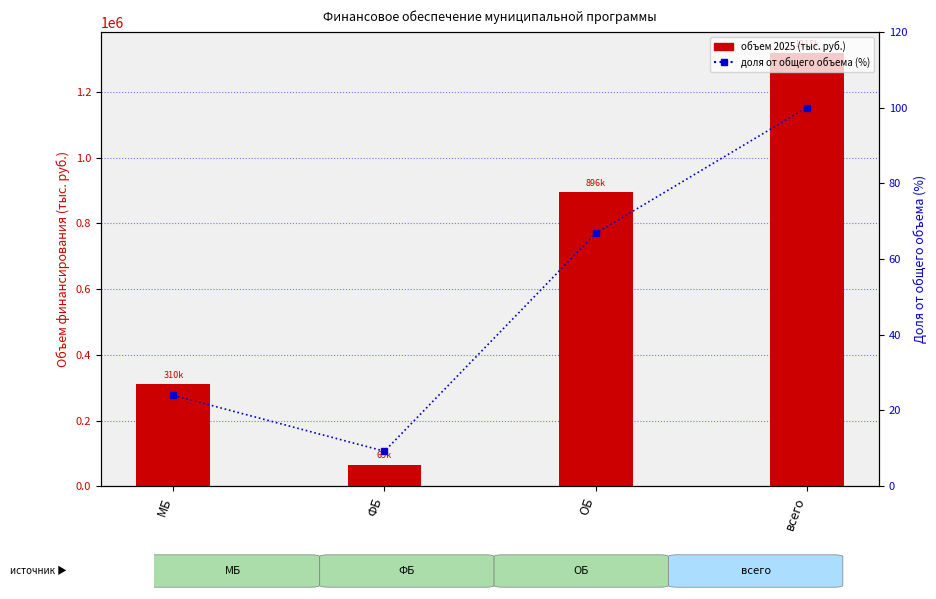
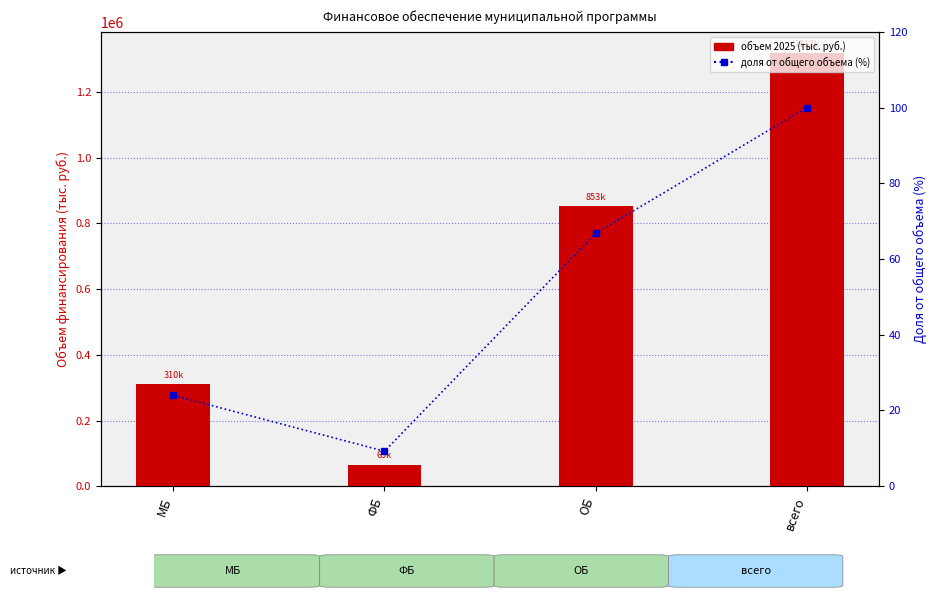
  {
    "объем 2025 (тыс. руб.)": {
      "МБ": "310k",
-     "ОБ": "896k"
+     "ОБ": "853k"
    }
  }
